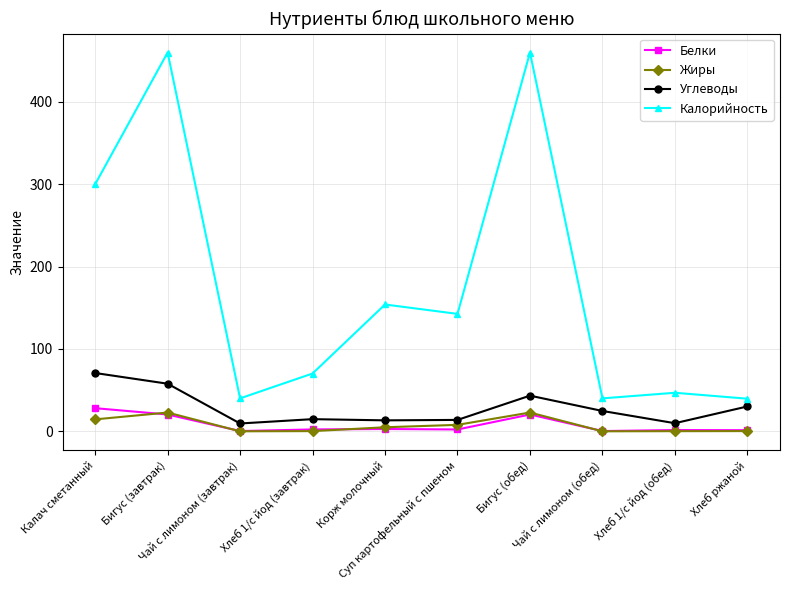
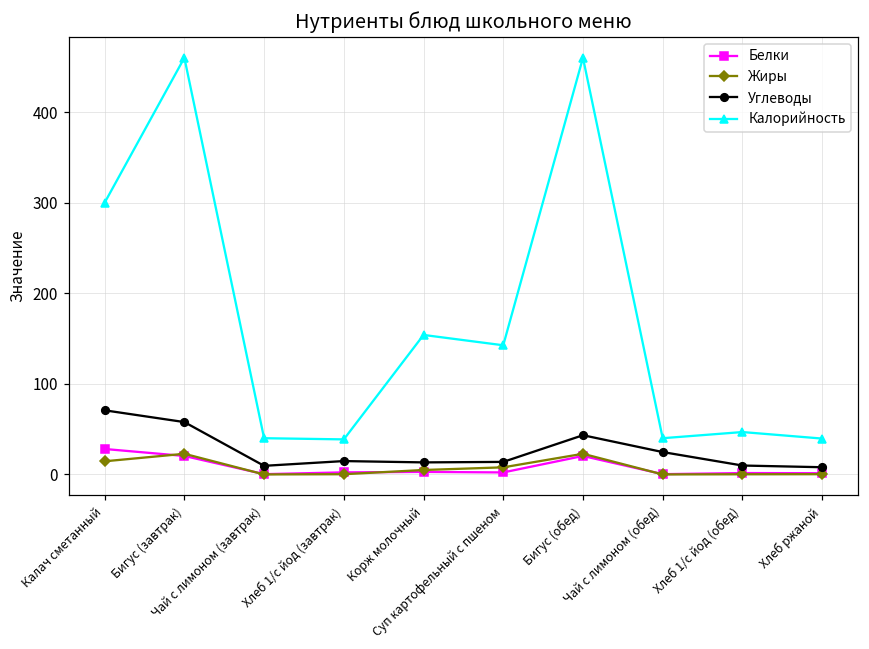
  {
    "Белки": {
      "Калач сметанный": 30,
      "Суп картофельный с пшеном": 0
    },
    "Жиры": {
      "Калач сметанный": 10,
      "Суп картофельный с пшеном": 10
    },
    "Углеводы": {
      "Калач сметанный": 70,
      "Бигус (завтрак)": 60,
      "Чай с лимоном (завтрак)": 10,
      "Хлеб 1/с йод (завтрак)": 10,
      "Корж молочный": 10,
      "Суп картофельный с пшеном": 10,
      "Бигус (обед)": 40,
      "Чай с лимоном (обед)": 20,
      "Хлеб 1/с йод (обед)": 10,
-     "Хлеб ржаной": 30
+     "Хлеб ржаной": 10
    },
    "Калорийность": {
      "Калач сметанный": 300,
      "Бигус (завтрак)": 460,
      "Чай с лимоном (завтрак)": 40,
-     "Хлеб 1/с йод (завтрак)": 70,
+     "Хлеб 1/с йод (завтрак)": 40,
      "Корж молочный": 150,
      "Суп картофельный с пшеном": 140,
      "Бигус (обед)": 460,
      "Чай с лимоном (обед)": 40,
      "Хлеб 1/с йод (обед)": 50,
      "Хлеб ржаной": 40
    }
  }
